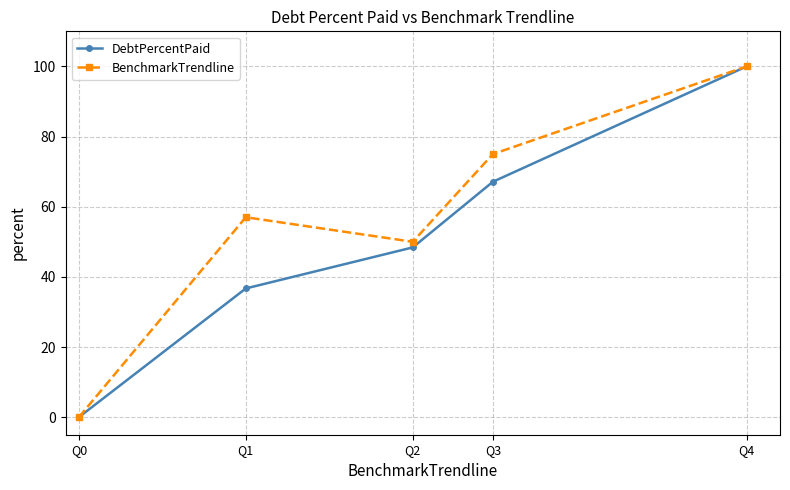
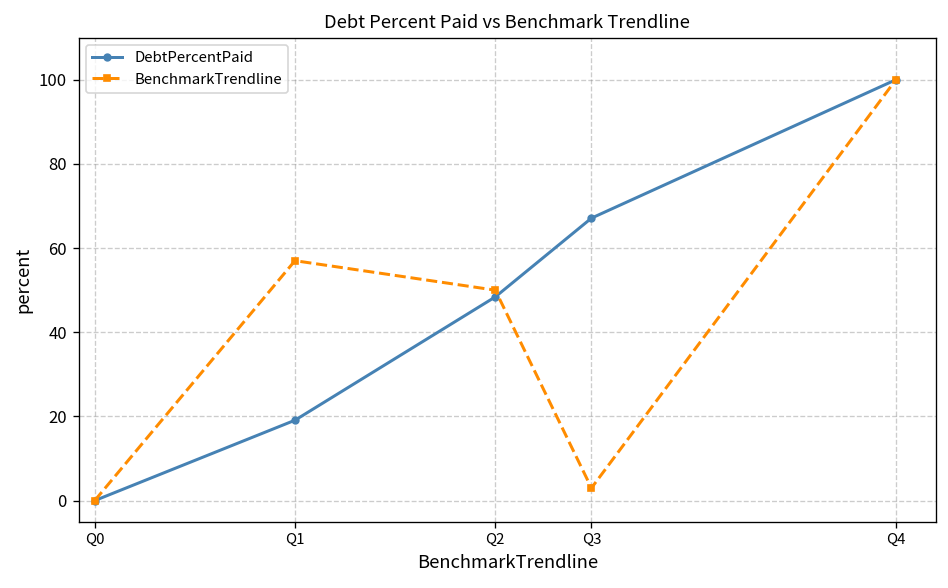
  {
    "DebtPercentPaid": {
-     "Q1": 37,
+     "Q1": 19,
      "Q2": 48,
      "Q3": 67
    },
    "BenchmarkTrendline": {
      "Q1": 57,
      "Q2": 50,
-     "Q3": 75
+     "Q3": 3
    }
  }
